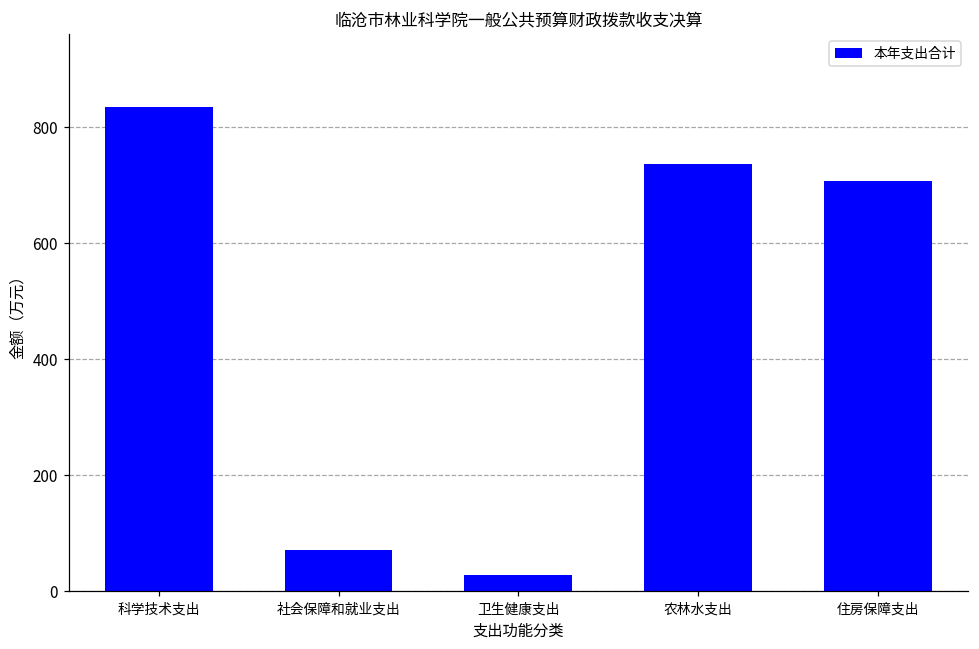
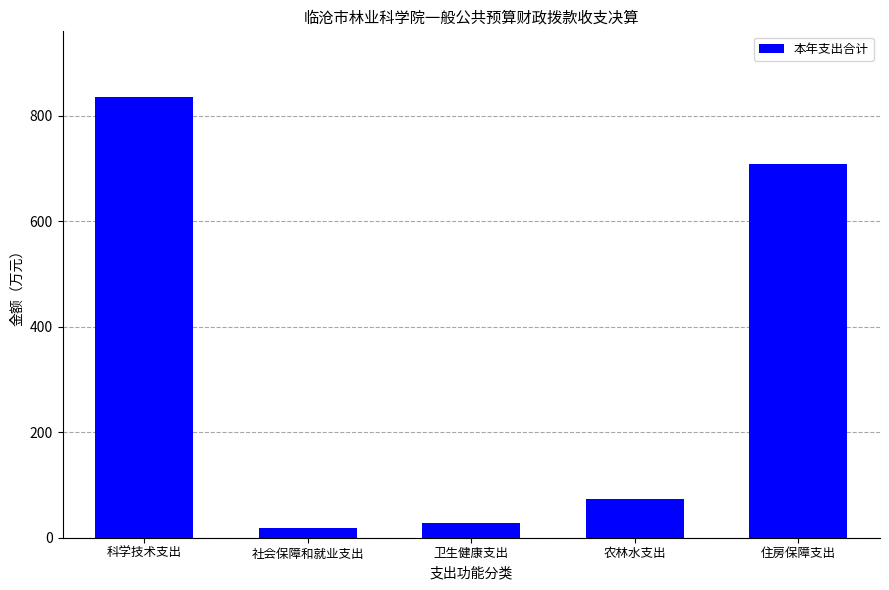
  {
    "科学技术支出": 830,
-   "社会保障和就业支出": 70,
+   "社会保障和就业支出": 20,
    "卫生健康支出": 30,
-   "农林水支出": 740,
+   "农林水支出": 70,
    "住房保障支出": 710
  }
